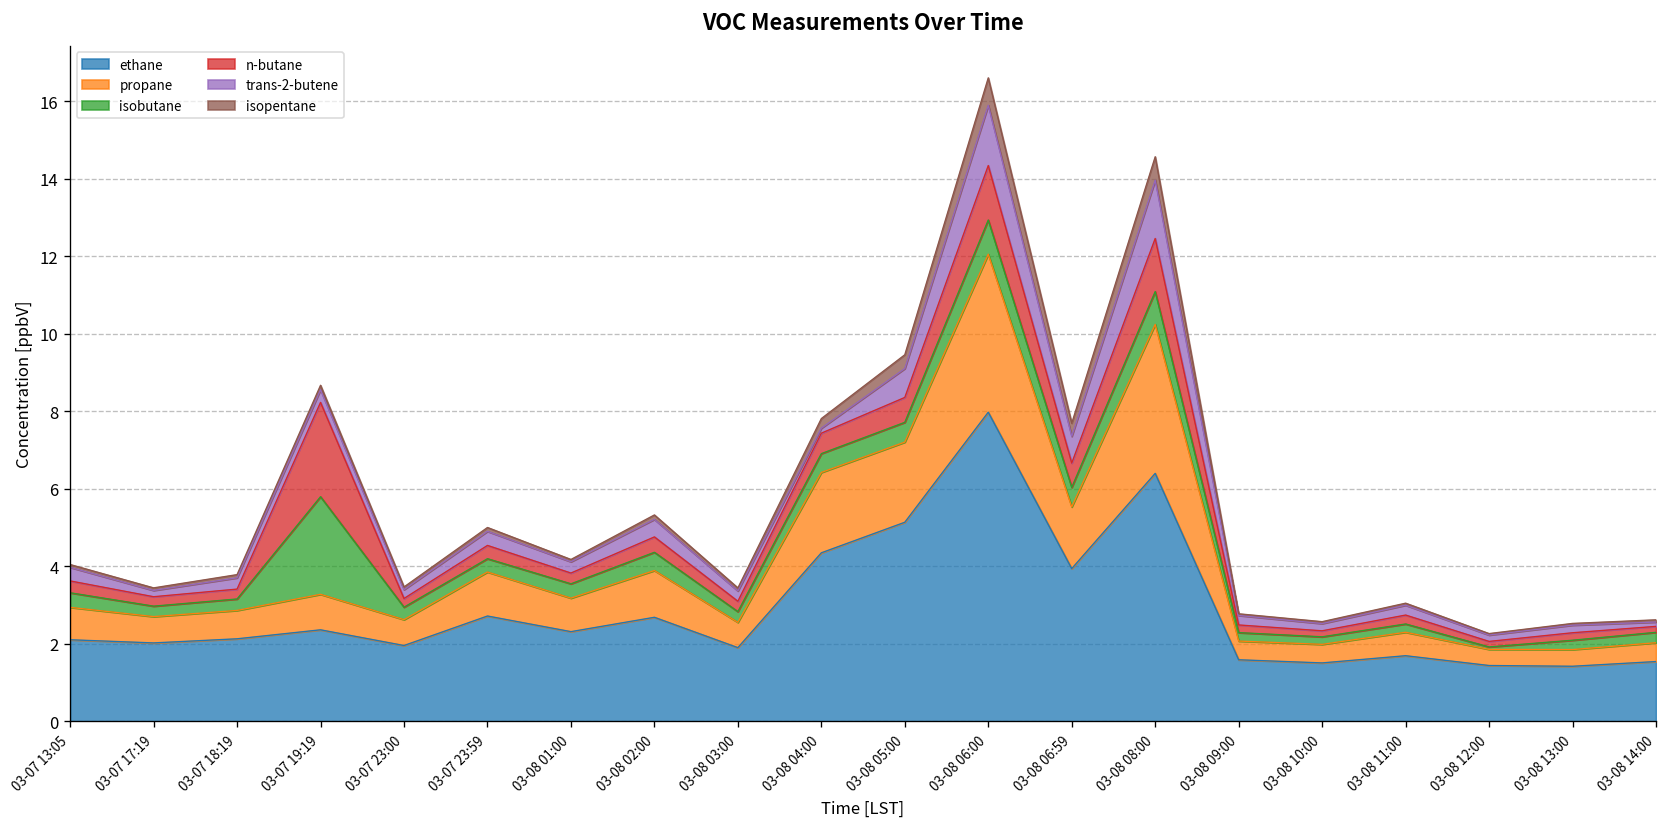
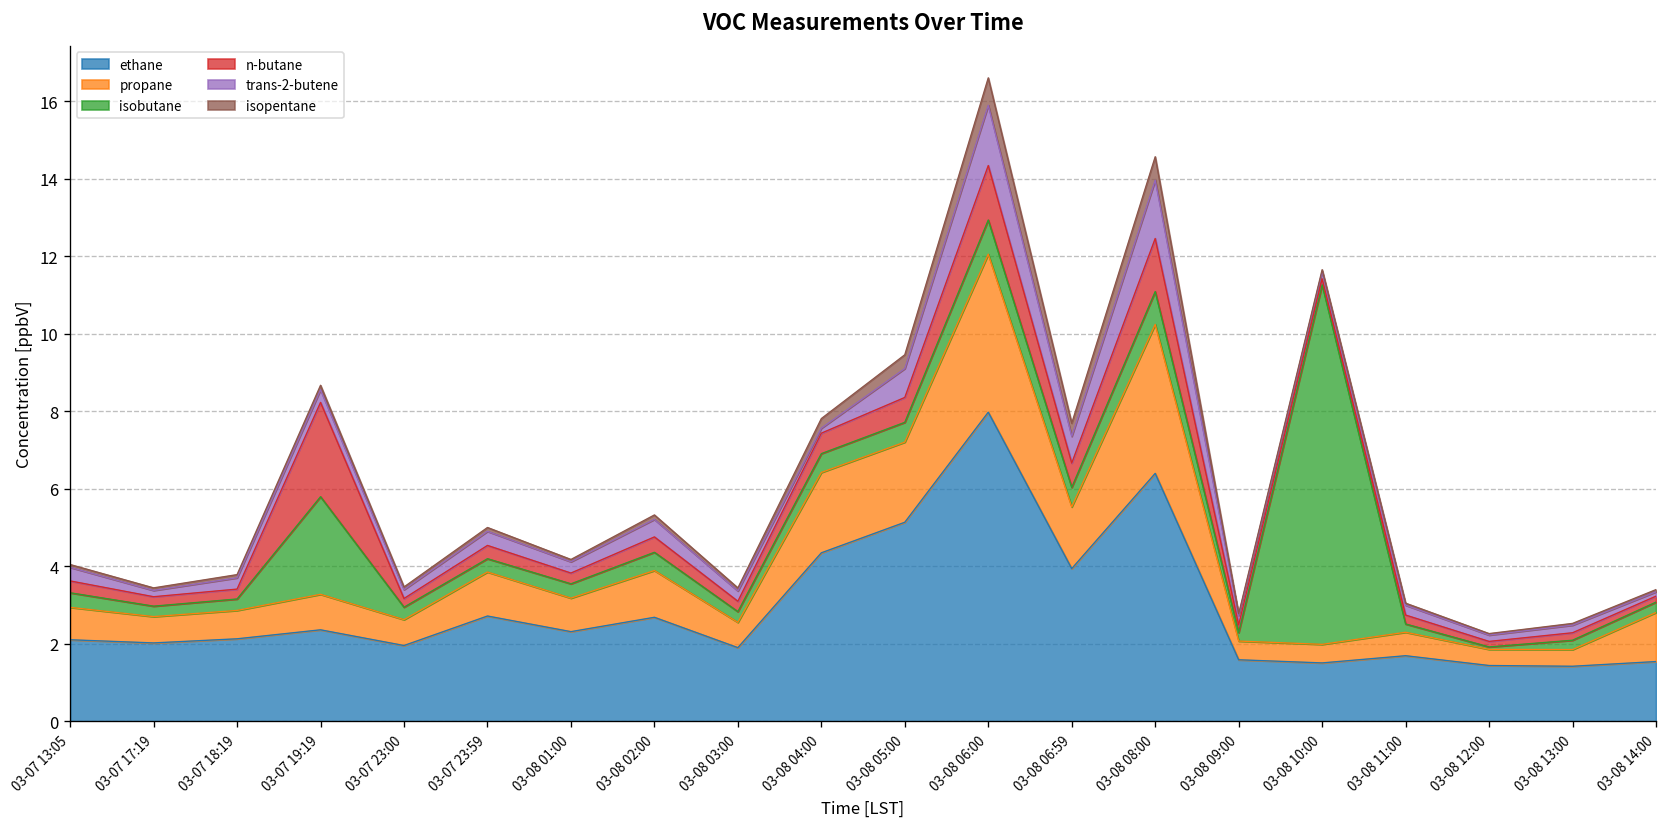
  {
    "ethane": {
      "03-07 13:05": 2.1,
      "03-07 17:19": 2.0,
      "03-07 18:19": 2.1,
      "03-07 19:19": 2.4,
      "03-07 23:00": 2.0,
      "03-07 23:59": 2.7,
      "03-08 01:00": 2.3,
      "03-08 02:00": 2.7,
      "03-08 03:00": 1.9,
      "03-08 04:00": 4.3,
      "03-08 05:00": 5.1,
      "03-08 06:00": 8.0,
      "03-08 06:59": 3.9,
      "03-08 08:00": 6.4,
      "03-08 09:00": 1.6,
      "03-08 10:00": 1.5,
      "03-08 11:00": 1.7,
      "03-08 12:00": 1.4,
      "03-08 13:00": 1.4,
      "03-08 14:00": 1.5
    },
    "propane": {
      "03-07 13:05": 0.8,
      "03-07 17:19": 0.7,
      "03-07 18:19": 0.7,
      "03-07 19:19": 0.9,
      "03-07 23:00": 0.7,
      "03-07 23:59": 1.1,
      "03-08 01:00": 0.9,
      "03-08 02:00": 1.2,
      "03-08 03:00": 0.7,
      "03-08 04:00": 2.1,
      "03-08 05:00": 2.1,
      "03-08 06:00": 4.1,
      "03-08 06:59": 1.6,
      "03-08 08:00": 3.8,
      "03-08 09:00": 0.5,
      "03-08 10:00": 0.5,
      "03-08 11:00": 0.6,
      "03-08 13:00": 0.4,
-     "03-08 14:00": 0.5
+     "03-08 14:00": 1.3
    },
    "isobutane": {
      "03-07 13:05": 0.4,
      "03-07 17:19": 0.3,
      "03-07 18:19": 0.3,
      "03-07 19:19": 2.5,
      "03-07 23:00": 0.3,
      "03-07 23:59": 0.3,
      "03-08 01:00": 0.4,
      "03-08 02:00": 0.5,
      "03-08 03:00": 0.3,
      "03-08 04:00": 0.5,
      "03-08 05:00": 0.5,
      "03-08 06:00": 0.9,
      "03-08 06:59": 0.5,
      "03-08 08:00": 0.8,
      "03-08 09:00": 0.2,
-     "03-08 10:00": 0.2,
+     "03-08 10:00": 9.3,
      "03-08 11:00": 0.2,
      "03-08 13:00": 0.2,
      "03-08 14:00": 0.3
    },
    "n-butane": {
      "03-07 13:05": 0.3,
      "03-07 17:19": 0.2,
      "03-07 18:19": 0.3,
      "03-07 19:19": 2.4,
      "03-07 23:00": 0.2,
      "03-07 23:59": 0.3,
      "03-08 01:00": 0.3,
      "03-08 02:00": 0.4,
      "03-08 03:00": 0.3,
      "03-08 04:00": 0.5,
      "03-08 05:00": 0.6,
      "03-08 06:00": 1.4,
      "03-08 06:59": 0.6,
      "03-08 08:00": 1.4,
      "03-08 09:00": 0.2,
      "03-08 10:00": 0.2,
      "03-08 11:00": 0.2,
      "03-08 12:00": 0.1,
      "03-08 13:00": 0.2,
      "03-08 14:00": 0.2
    },
    "trans-2-butene": {
      "03-07 18:19": 0.3,
      "03-07 19:19": 0.3,
      "03-07 23:59": 0.4,
      "03-08 02:00": 0.5,
      "03-08 04:00": 0.1,
      "03-08 05:00": 0.7,
      "03-08 06:00": 1.6,
      "03-08 06:59": 0.7,
      "03-08 08:00": 1.5
    },
    "isopentane": {
      "03-07 18:19": 0.1,
      "03-07 19:19": 0.1,
      "03-07 23:59": 0.1,
      "03-08 02:00": 0.1,
      "03-08 04:00": 0.2,
      "03-08 05:00": 0.4,
      "03-08 06:00": 0.7,
      "03-08 06:59": 0.3,
      "03-08 08:00": 0.6
    }
  }
